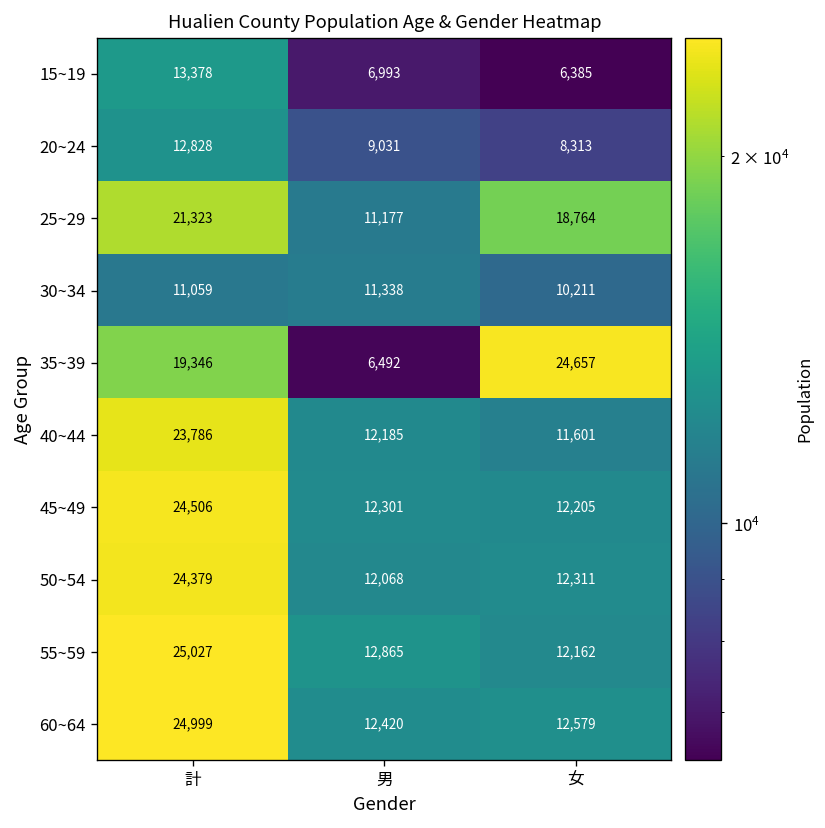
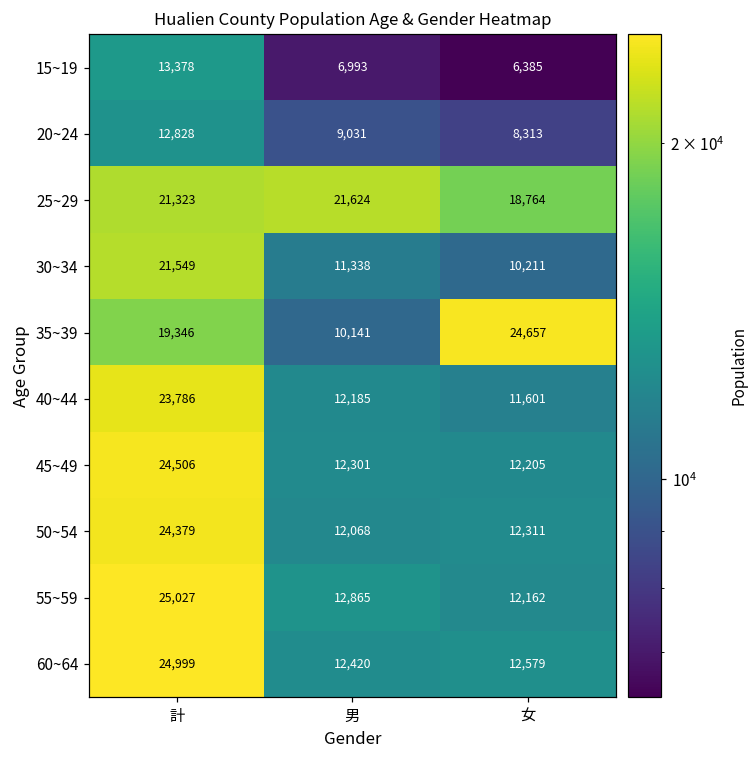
  {
    "15~19": {
      "計": "13,378",
      "男": "6,993",
      "女": "6,385"
    },
    "20~24": {
      "計": "12,828",
      "男": "9,031",
      "女": "8,313"
    },
    "25~29": {
      "計": "21,323",
-     "男": "11,177",
+     "男": "21,624",
      "女": "18,764"
    },
    "30~34": {
-     "計": "11,059",
+     "計": "21,549",
      "男": "11,338",
      "女": "10,211"
    },
    "35~39": {
      "計": "19,346",
-     "男": "6,492",
+     "男": "10,141",
      "女": "24,657"
    },
    "40~44": {
      "計": "23,786",
      "男": "12,185",
      "女": "11,601"
    },
    "45~49": {
      "計": "24,506",
      "男": "12,301",
      "女": "12,205"
    },
    "50~54": {
      "計": "24,379",
      "男": "12,068",
      "女": "12,311"
    },
    "55~59": {
      "計": "25,027",
      "男": "12,865",
      "女": "12,162"
    },
    "60~64": {
      "計": "24,999",
      "男": "12,420",
      "女": "12,579"
    }
  }
